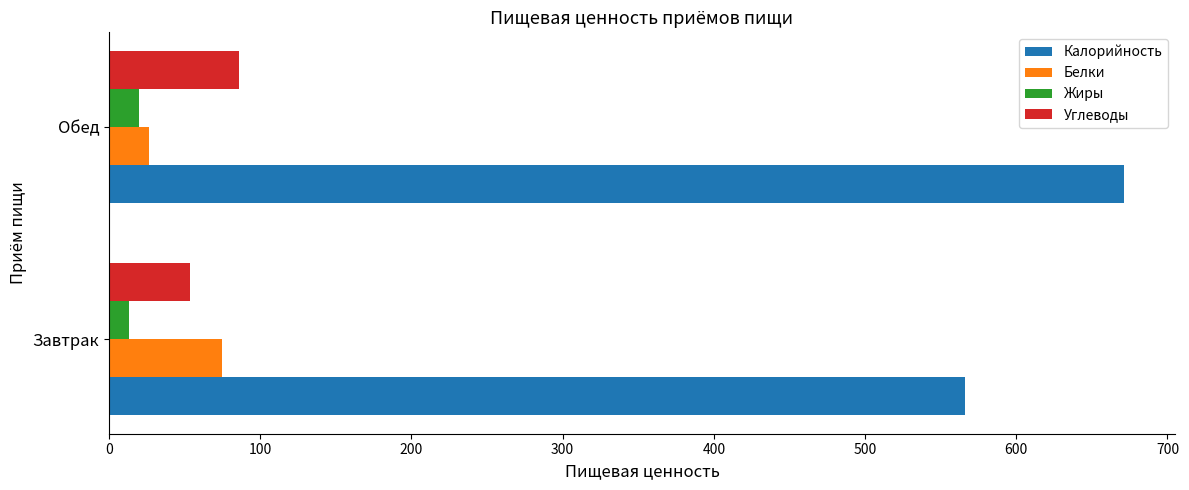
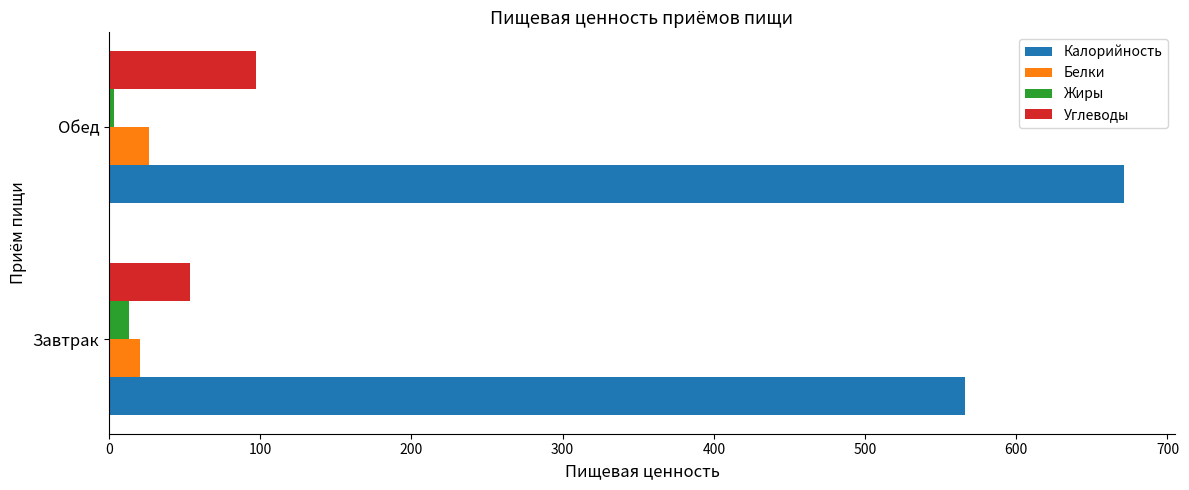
  {
    "Калорийность": {
      "Обед": 671,
      "Завтрак": 566
    },
    "Белки": {
      "Обед": 27,
-     "Завтрак": 74
+     "Завтрак": 20
    },
    "Жиры": {
-     "Обед": 20,
+     "Обед": 3,
      "Завтрак": 13
    },
    "Углеводы": {
-     "Обед": 86,
+     "Обед": 97,
      "Завтрак": 53
    }
  }
